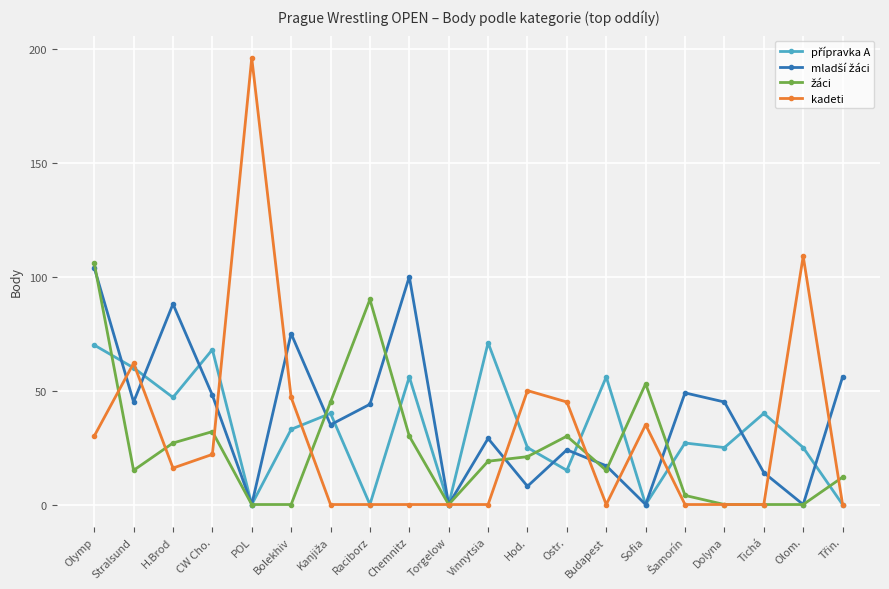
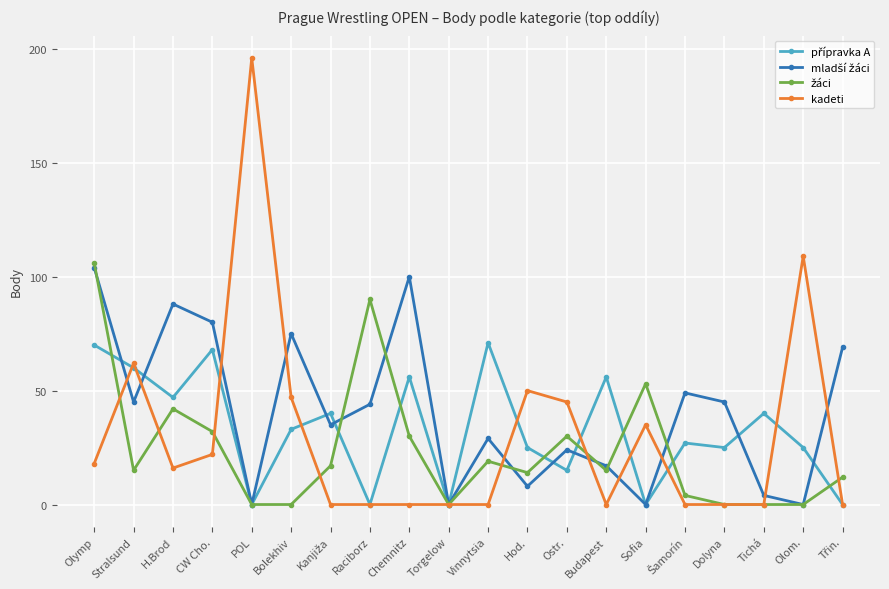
  {
    "přípravka A": {
      "Olymp": 70,
      "Stralsund": 60,
      "H.Brod": 47,
      "CW Cho.": 68,
      "Bolekhiv": 33,
      "Kanjiža": 40,
      "Chemnitz": 56,
      "Vinnytsia": 71,
      "Hod.": 25,
      "Ostr.": 15,
      "Budapest": 56,
      "Šamorín": 27,
      "Dolyna": 25,
      "Tichá": 40,
      "Olom.": 25
    },
    "mladší žáci": {
      "Olymp": 104,
      "Stralsund": 45,
      "H.Brod": 88,
-     "CW Cho.": 48,
+     "CW Cho.": 80,
      "Bolekhiv": 75,
      "Kanjiža": 35,
      "Raciborz": 44,
      "Chemnitz": 100,
      "Vinnytsia": 29,
      "Hod.": 8,
      "Ostr.": 24,
      "Budapest": 17,
      "Šamorín": 49,
      "Dolyna": 45,
-     "Tichá": 14,
-     "Třin.": 56
+     "Tichá": 4,
+     "Třin.": 69
    },
    "žáci": {
      "Olymp": 106,
      "Stralsund": 15,
-     "H.Brod": 27,
+     "H.Brod": 42,
      "CW Cho.": 32,
      "Bolekhiv": 0,
-     "Kanjiža": 45,
+     "Kanjiža": 17,
      "Raciborz": 90,
      "Chemnitz": 30,
      "Vinnytsia": 19,
-     "Hod.": 21,
+     "Hod.": 14,
      "Ostr.": 30,
      "Budapest": 15,
      "Sofia": 53,
      "Šamorín": 4,
      "Třin.": 12
    },
    "kadeti": {
-     "Olymp": 30,
+     "Olymp": 18,
      "Stralsund": 62,
      "H.Brod": 16,
      "CW Cho.": 22,
      "POL": 196,
      "Bolekhiv": 47,
      "Kanjiža": 0,
      "Chemnitz": 0,
      "Vinnytsia": 0,
      "Hod.": 50,
      "Ostr.": 45,
      "Budapest": 0,
      "Sofia": 35,
      "Šamorín": 0,
      "Olom.": 109
    }
  }
